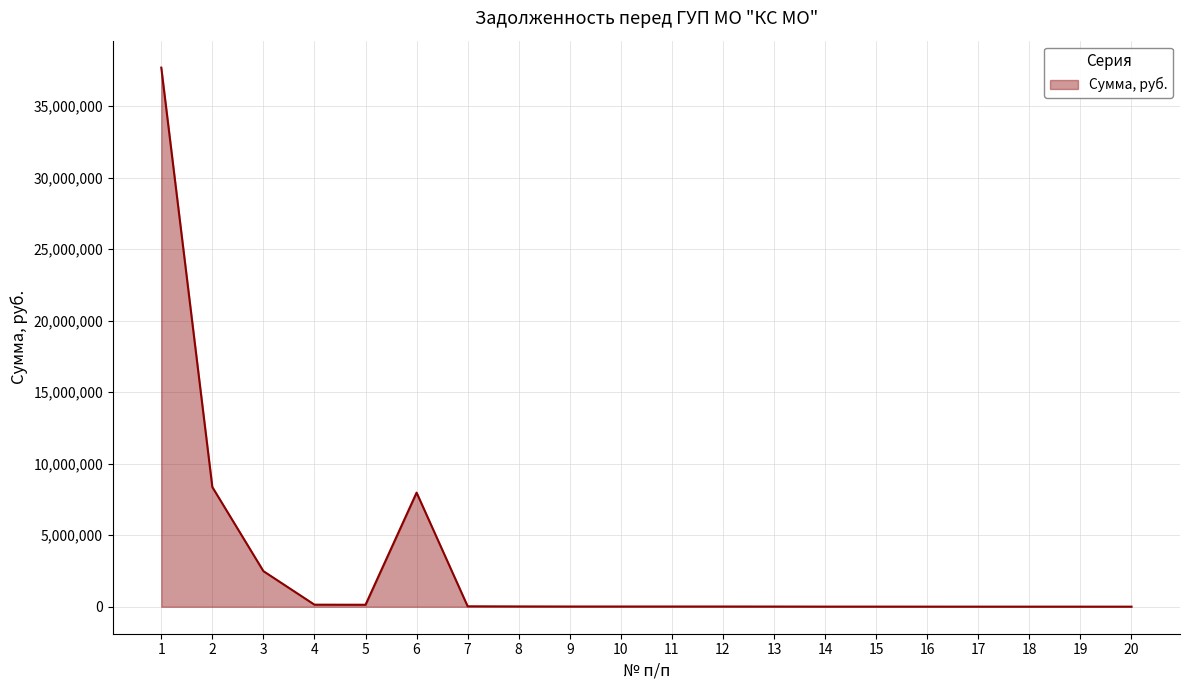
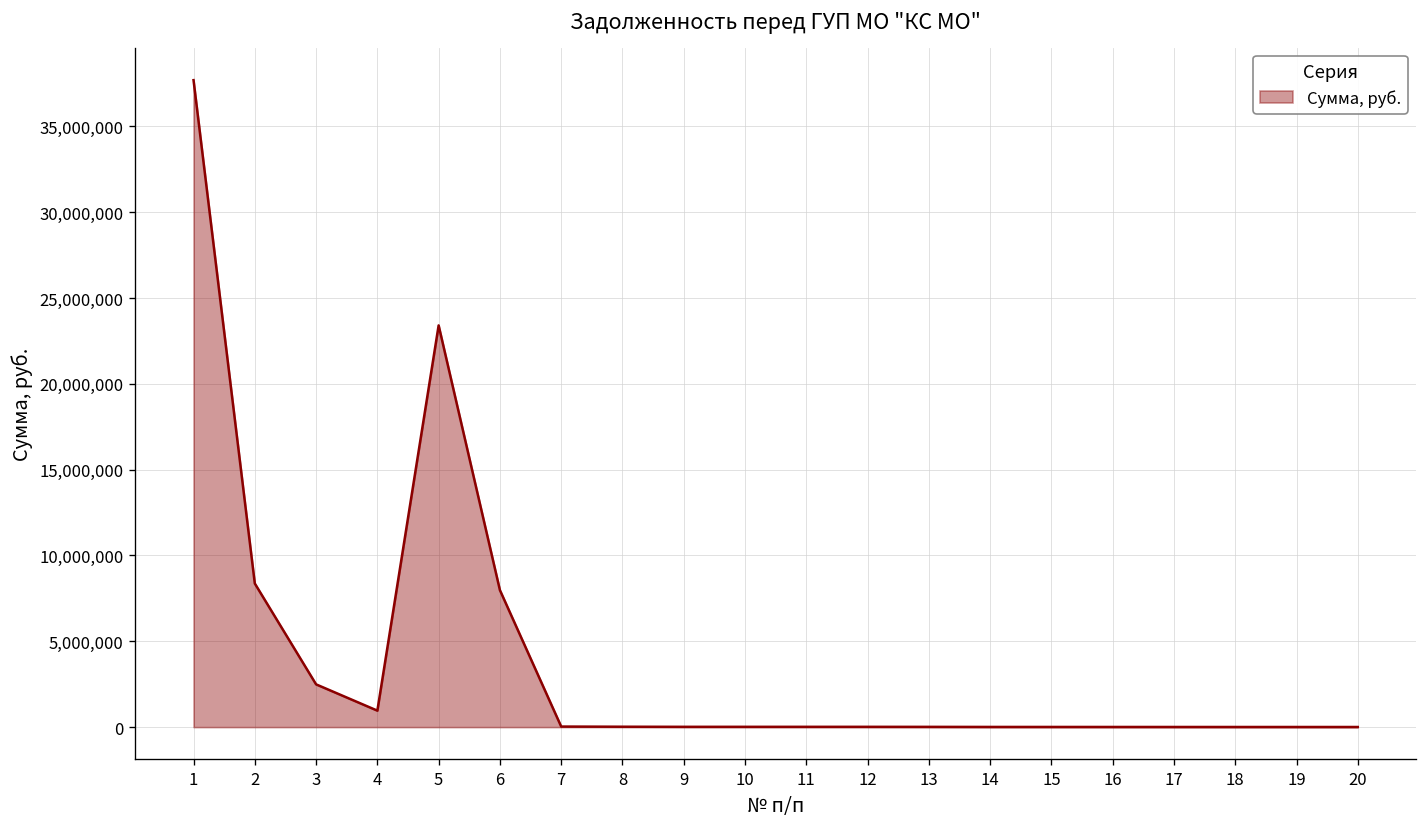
  {
    "1": "37,700,000",
    "2": "8,400,000",
    "3": "2,500,000",
-   "4": "100,000",
-   "5": "100,000",
+   "4": "1,000,000",
+   "5": "23,400,000",
    "6": "8,000,000",
    "7": "0",
    "8": "0",
    "9": "0",
    "10": "0",
    "11": "0",
    "12": "0",
    "13": "0",
    "14": "0",
    "15": "0",
    "16": "0",
    "17": "0",
    "18": "0",
    "19": "0",
    "20": "0"
  }
